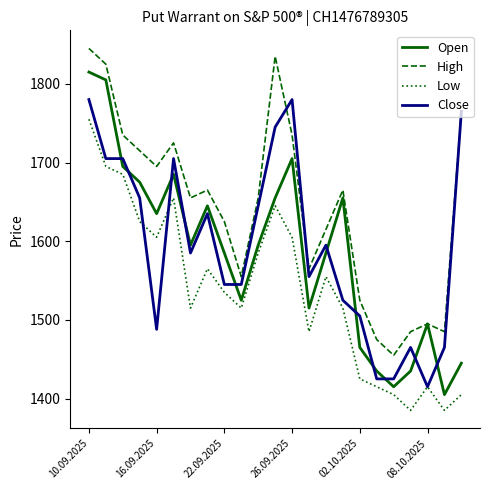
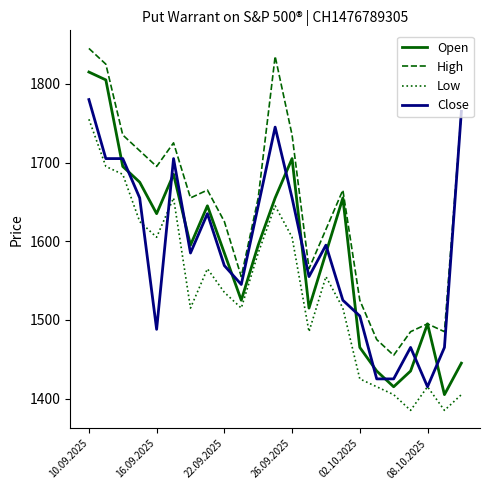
  {
    "Close": {
      "10.09.2025": 1780,
      "16.09.2025": 1490,
-     "22.09.2025": 1550,
-     "26.09.2025": 1780,
+     "22.09.2025": 1570,
+     "26.09.2025": 1660,
      "02.10.2025": 1510
    }
  }
